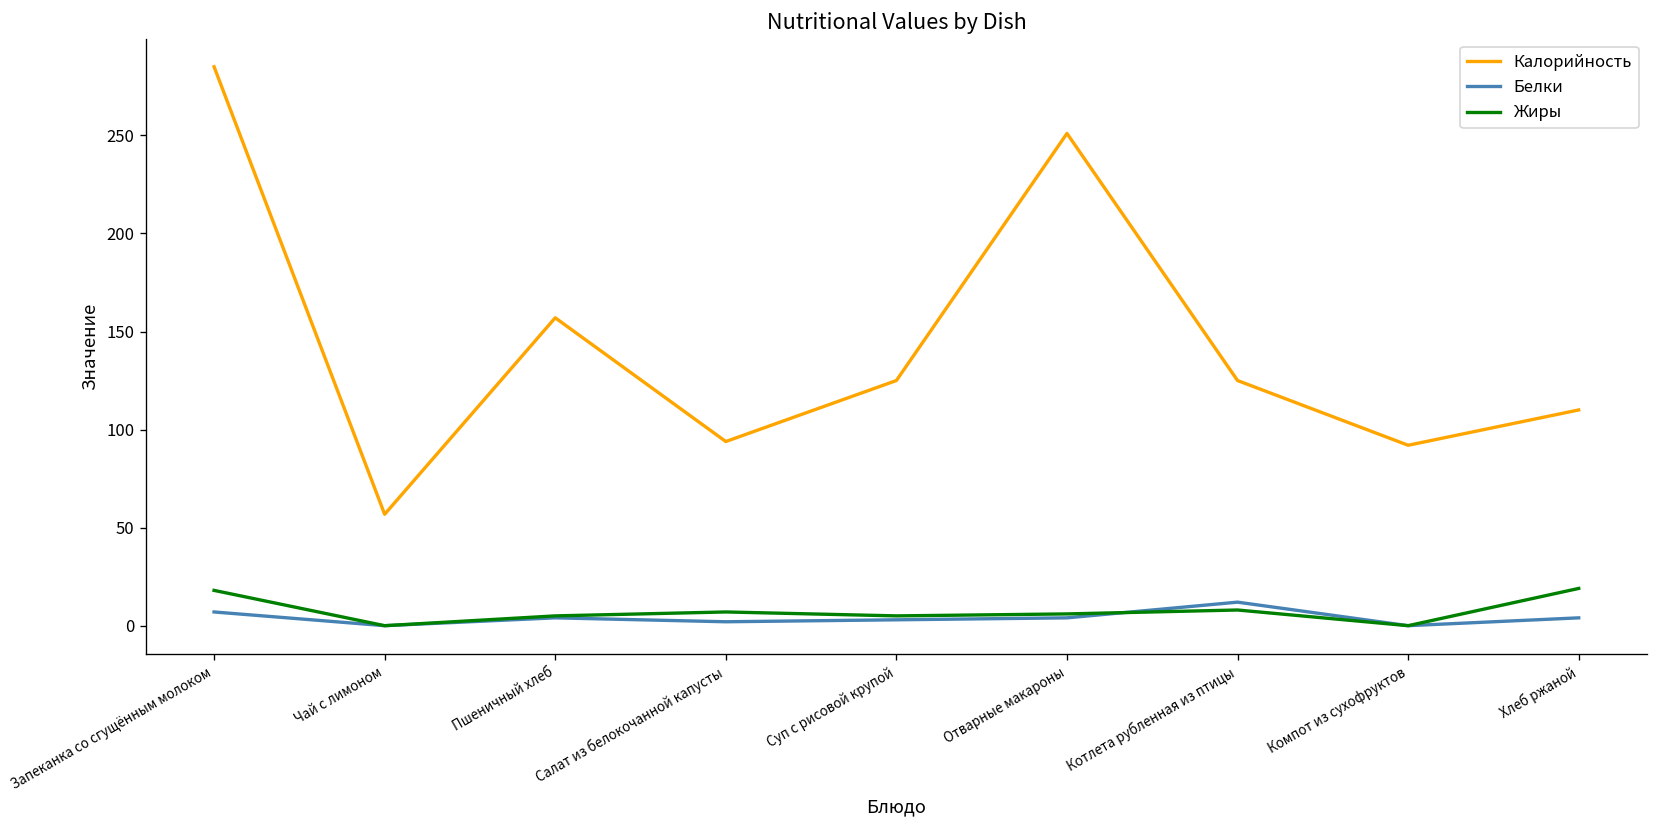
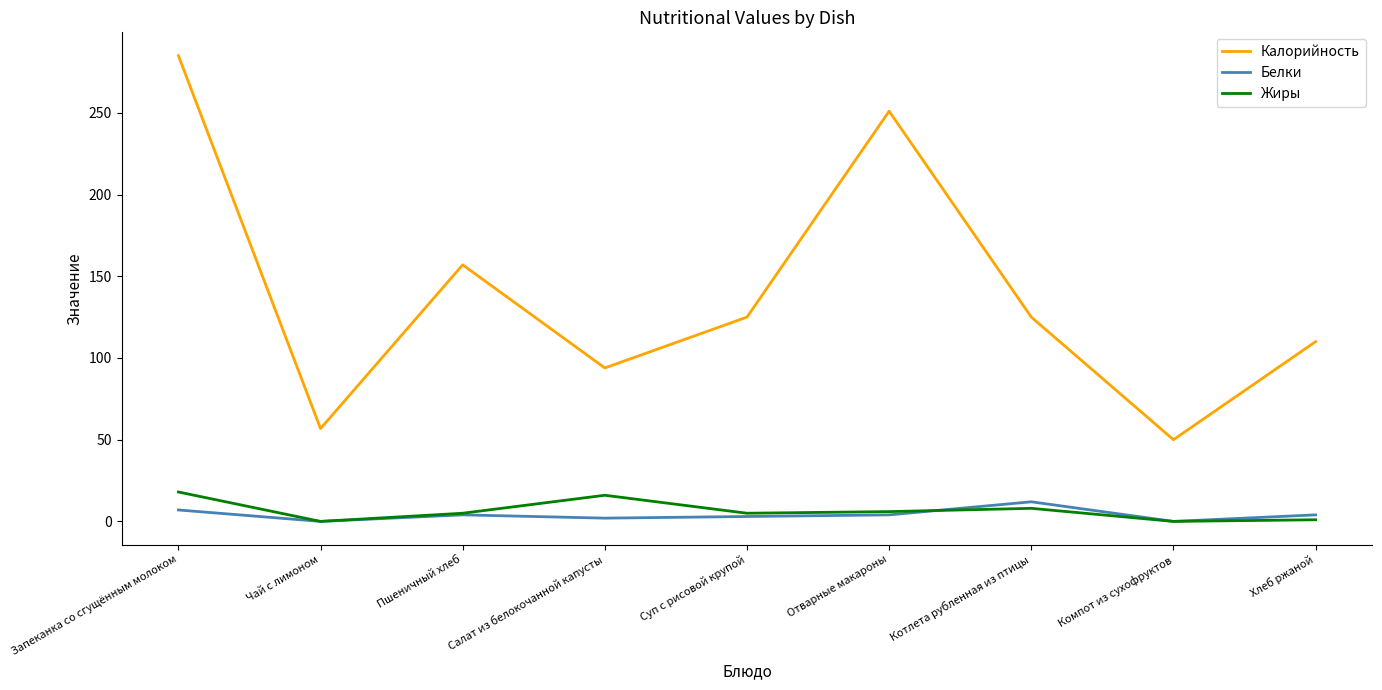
  {
    "Калорийность": {
      "Запеканка со сгущённым молоком": 285,
      "Чай с лимоном": 57,
      "Пшеничный хлеб": 157,
      "Салат из белокочанной капусты": 94,
      "Суп с рисовой крупой": 125,
      "Отварные макароны": 251,
      "Котлета рубленная из птицы": 125,
-     "Компот из сухофруктов": 92,
+     "Компот из сухофруктов": 50,
      "Хлеб ржаной": 110
    },
    "Белки": {
      "Запеканка со сгущённым молоком": 7,
      "Салат из белокочанной капусты": 2,
      "Суп с рисовой крупой": 3,
      "Отварные макароны": 4,
      "Котлета рубленная из птицы": 12,
      "Хлеб ржаной": 4
    },
    "Жиры": {
      "Запеканка со сгущённым молоком": 18,
-     "Салат из белокочанной капусты": 7,
+     "Салат из белокочанной капусты": 16,
      "Суп с рисовой крупой": 5,
      "Отварные макароны": 6,
      "Котлета рубленная из птицы": 8,
-     "Хлеб ржаной": 19
+     "Хлеб ржаной": 1
    }
  }
